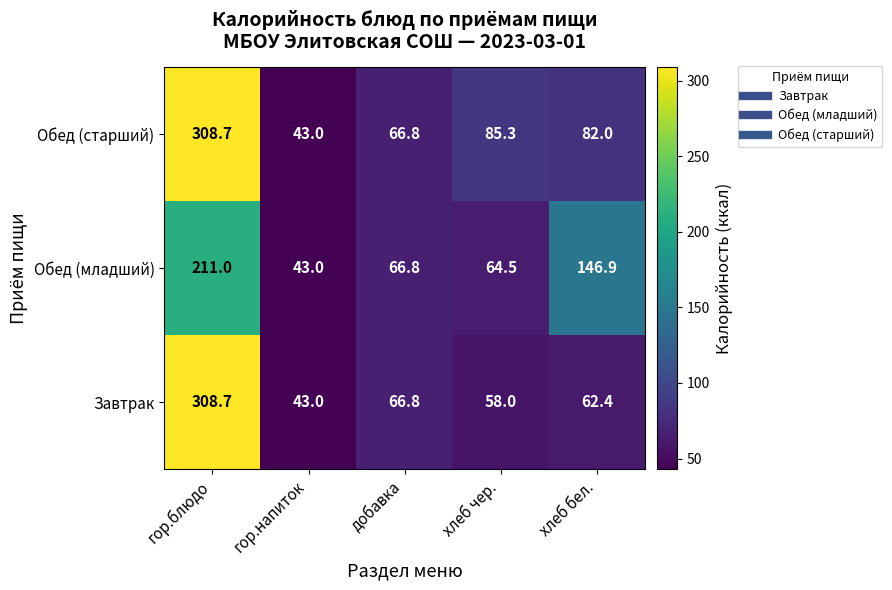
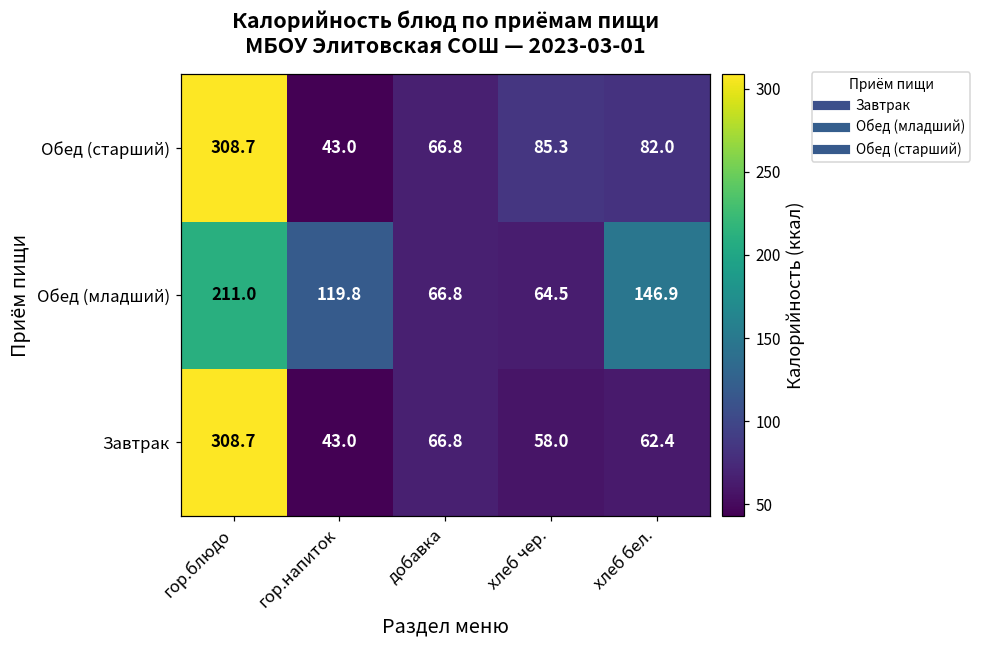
  {
    "Обед (старший)": {
      "гор.блюдо": 308.7,
      "гор.напиток": 43.0,
      "добавка": 66.8,
      "хлеб чер.": 85.3,
      "хлеб бел.": 82.0
    },
    "Обед (младший)": {
      "гор.блюдо": 211.0,
-     "гор.напиток": 43.0,
+     "гор.напиток": 119.8,
      "добавка": 66.8,
      "хлеб чер.": 64.5,
      "хлеб бел.": 146.9
    },
    "Завтрак": {
      "гор.блюдо": 308.7,
      "гор.напиток": 43.0,
      "добавка": 66.8,
      "хлеб чер.": 58.0,
      "хлеб бел.": 62.4
    }
  }
